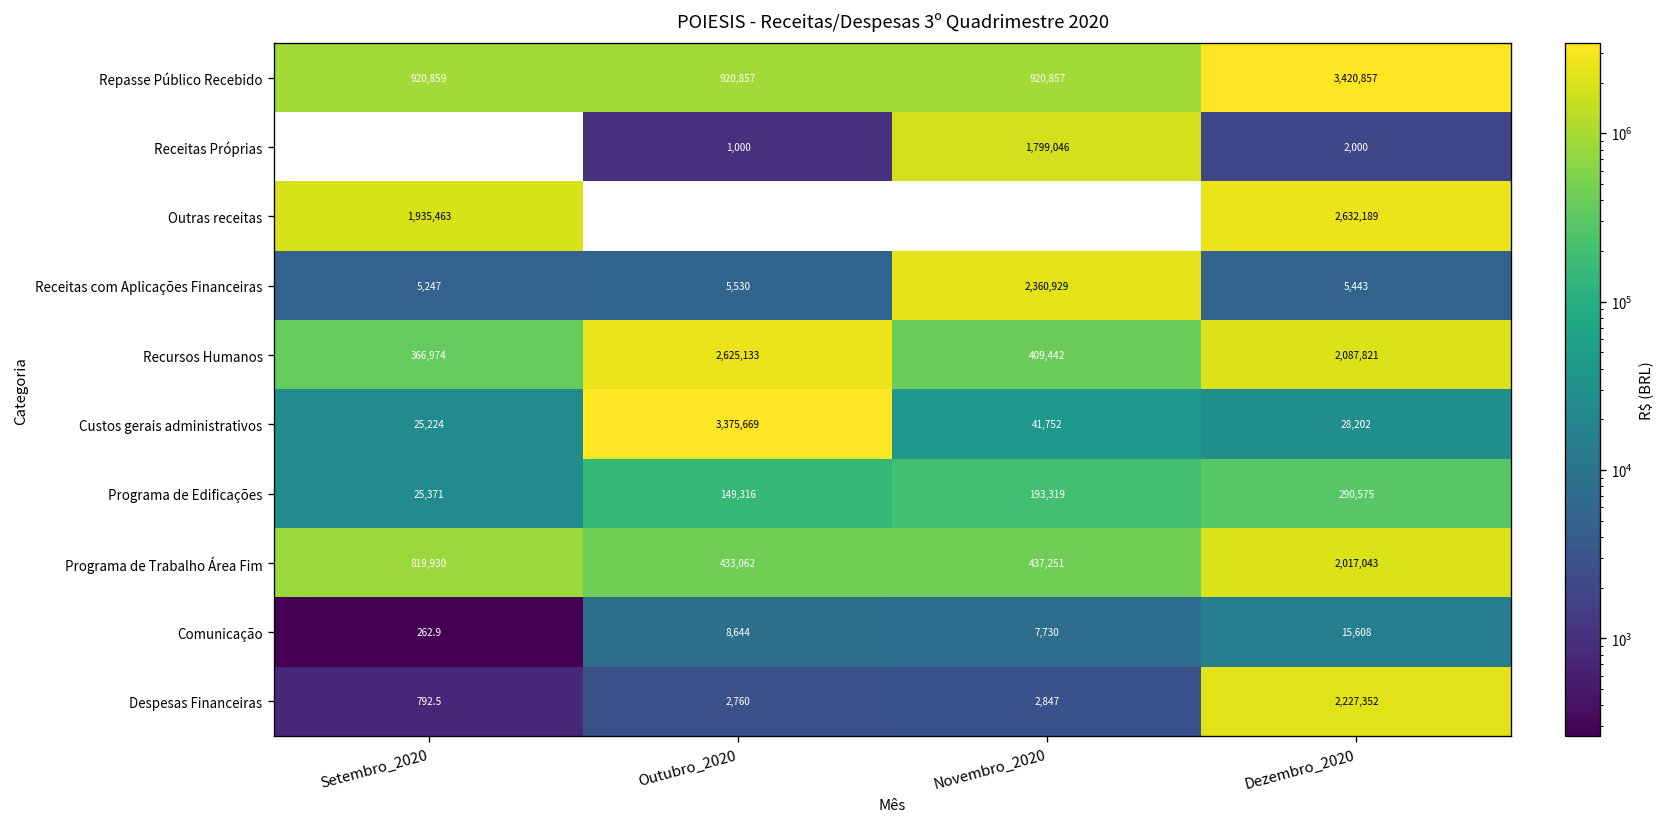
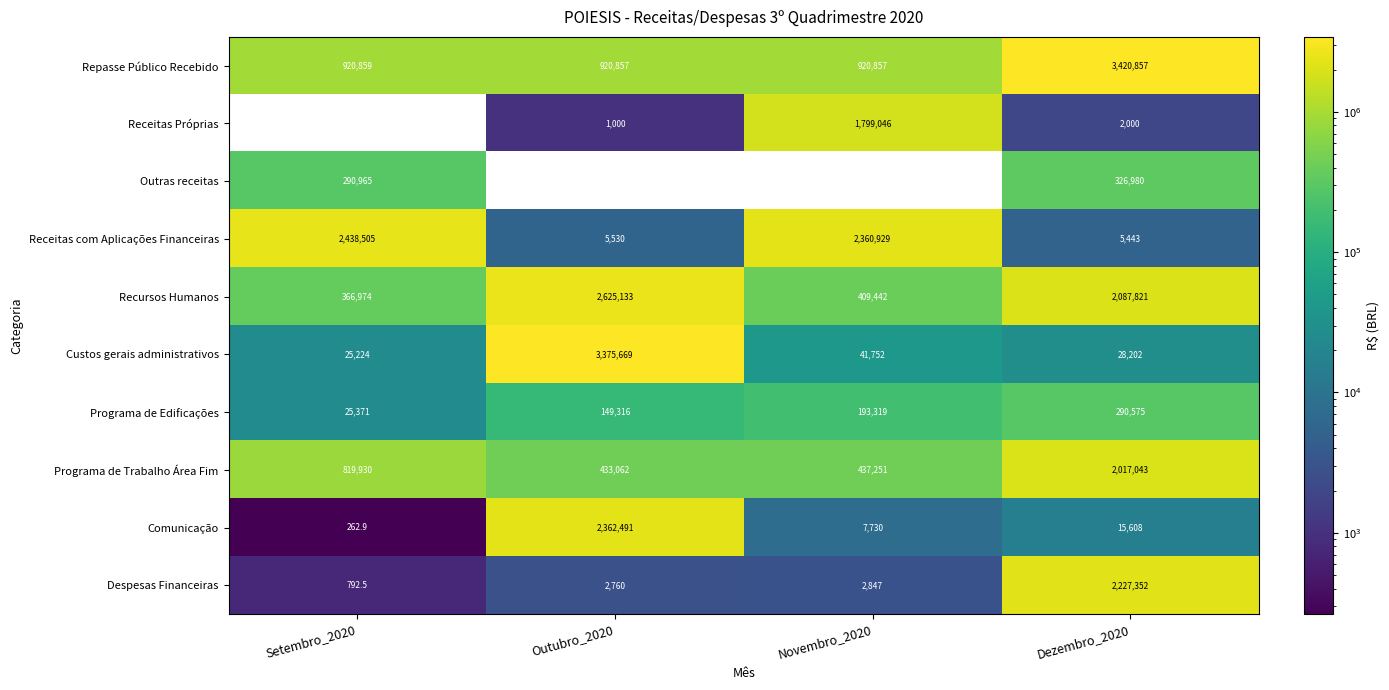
  {
    "Repasse Público Recebido": {
      "Setembro_2020": "920,859",
      "Outubro_2020": "920,857",
      "Novembro_2020": "920,857",
      "Dezembro_2020": "3,420,857"
    },
    "Receitas Próprias": {
      "Outubro_2020": "1,000",
      "Novembro_2020": "1,799,046",
      "Dezembro_2020": "2,000"
    },
    "Outras receitas": {
-     "Setembro_2020": "1,935,463",
-     "Dezembro_2020": "2,632,189"
+     "Setembro_2020": "290,965",
+     "Dezembro_2020": "326,980"
    },
    "Receitas com Aplicações Financeiras": {
-     "Setembro_2020": "5,247",
+     "Setembro_2020": "2,438,505",
      "Outubro_2020": "5,530",
      "Novembro_2020": "2,360,929",
      "Dezembro_2020": "5,443"
    },
    "Recursos Humanos": {
      "Setembro_2020": "366,974",
      "Outubro_2020": "2,625,133",
      "Novembro_2020": "409,442",
      "Dezembro_2020": "2,087,821"
    },
    "Custos gerais administrativos": {
      "Setembro_2020": "25,224",
      "Outubro_2020": "3,375,669",
      "Novembro_2020": "41,752",
      "Dezembro_2020": "28,202"
    },
    "Programa de Edificações": {
      "Setembro_2020": "25,371",
      "Outubro_2020": "149,316",
      "Novembro_2020": "193,319",
      "Dezembro_2020": "290,575"
    },
    "Programa de Trabalho Área Fim": {
      "Setembro_2020": "819,930",
      "Outubro_2020": "433,062",
      "Novembro_2020": "437,251",
      "Dezembro_2020": "2,017,043"
    },
    "Comunicação": {
      "Setembro_2020": "262.9",
-     "Outubro_2020": "8,644",
+     "Outubro_2020": "2,362,491",
      "Novembro_2020": "7,730",
      "Dezembro_2020": "15,608"
    },
    "Despesas Financeiras": {
      "Setembro_2020": "792.5",
      "Outubro_2020": "2,760",
      "Novembro_2020": "2,847",
      "Dezembro_2020": "2,227,352"
    }
  }
